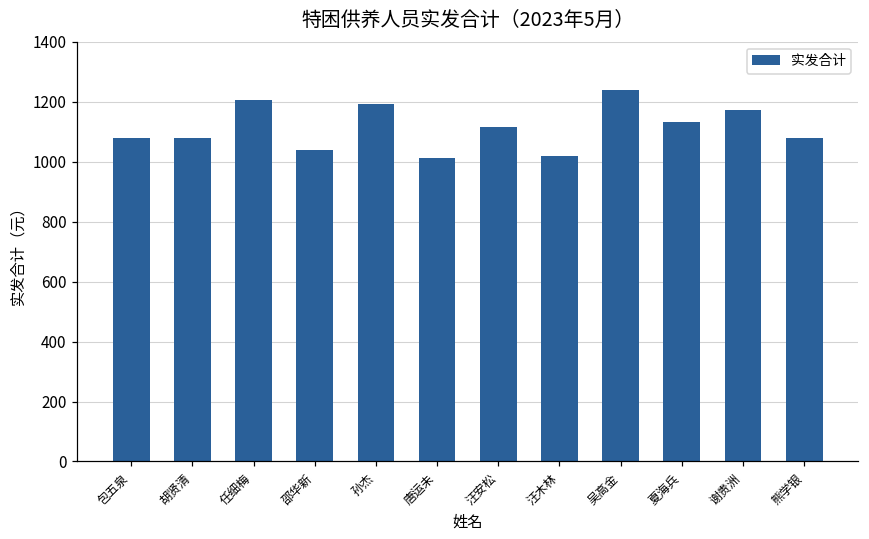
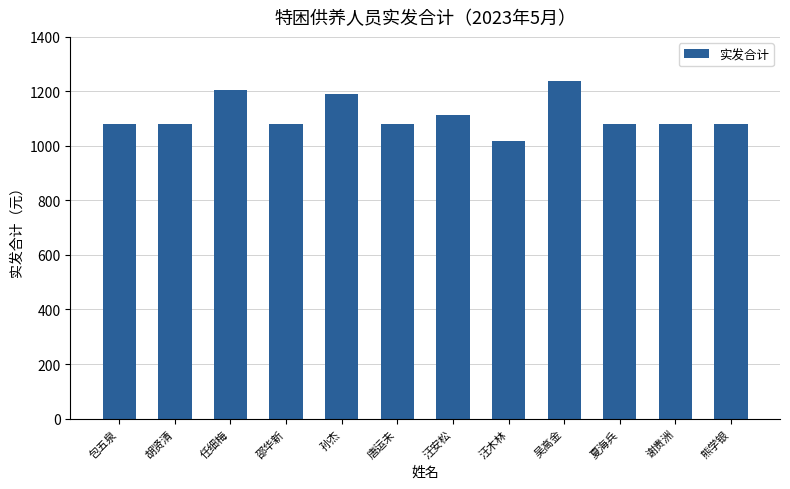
  {
    "包五泉": 1080,
    "胡贤清": 1080,
    "任细梅": 1200,
-   "邵华新": 1040,
+   "邵华新": 1080,
    "孙杰": 1190,
-   "唐运未": 1010,
+   "唐运未": 1080,
    "汪安松": 1120,
    "汪木林": 1020,
    "吴高金": 1240,
-   "夏海兵": 1130,
-   "谢贵洲": 1170,
+   "夏海兵": 1080,
+   "谢贵洲": 1080,
    "熊学银": 1080
  }
